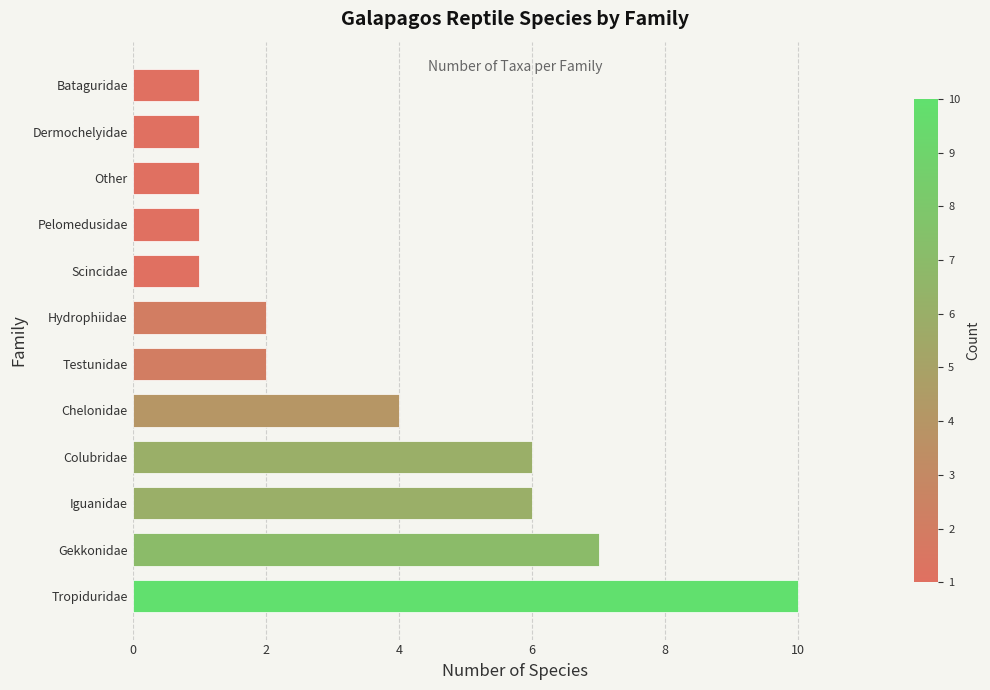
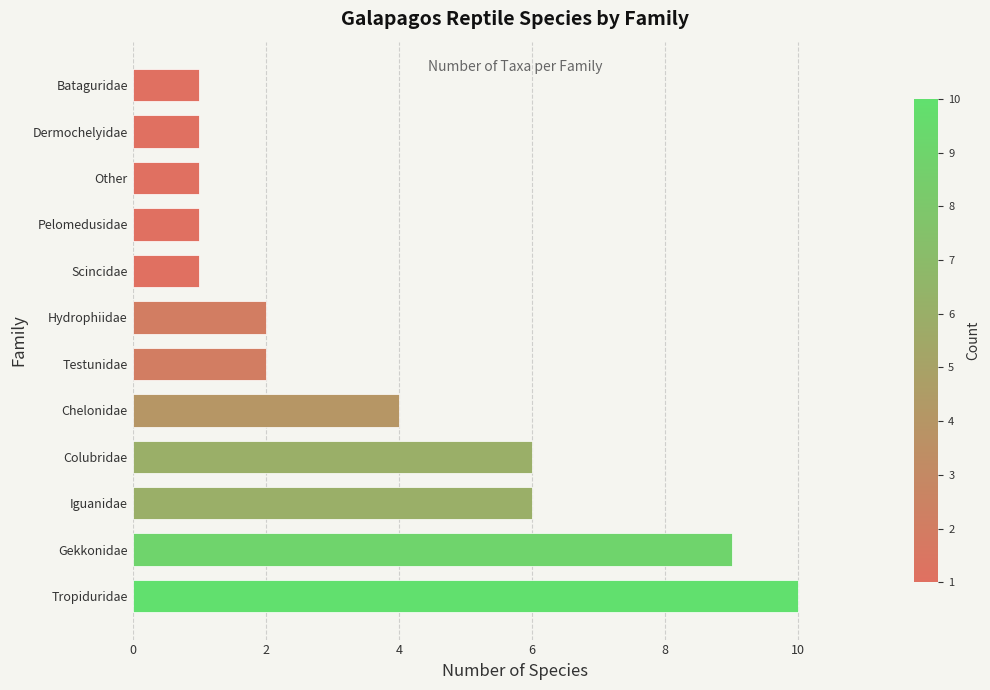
  {
    "Bataguridae": 1,
    "Dermochelyidae": 1,
    "Other": 1,
    "Pelomedusidae": 1,
    "Scincidae": 1,
    "Hydrophiidae": 2,
    "Testunidae": 2,
    "Chelonidae": 4,
    "Colubridae": 6,
    "Iguanidae": 6,
-   "Gekkonidae": 7,
+   "Gekkonidae": 9,
    "Tropiduridae": 10
  }
